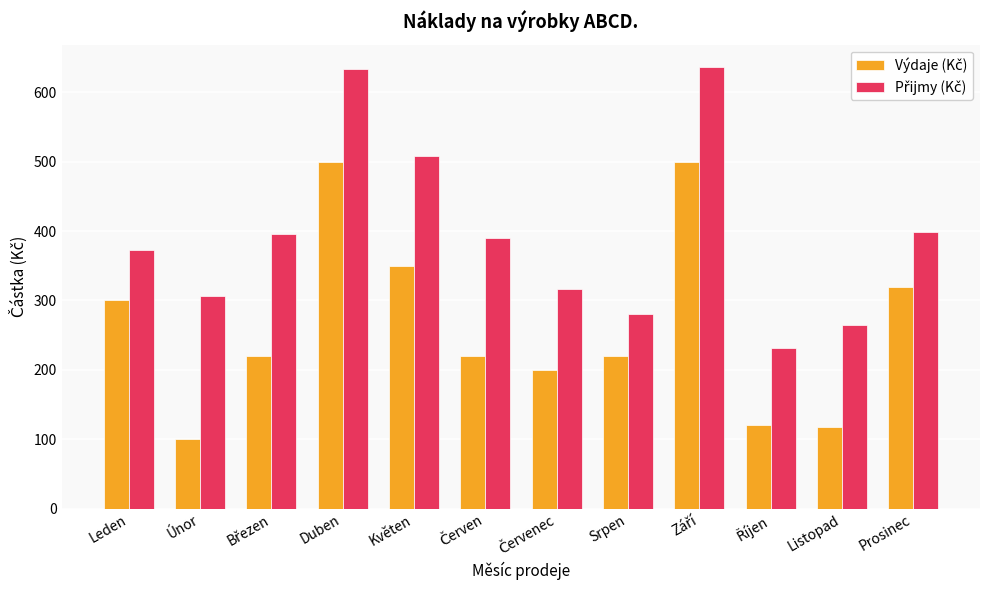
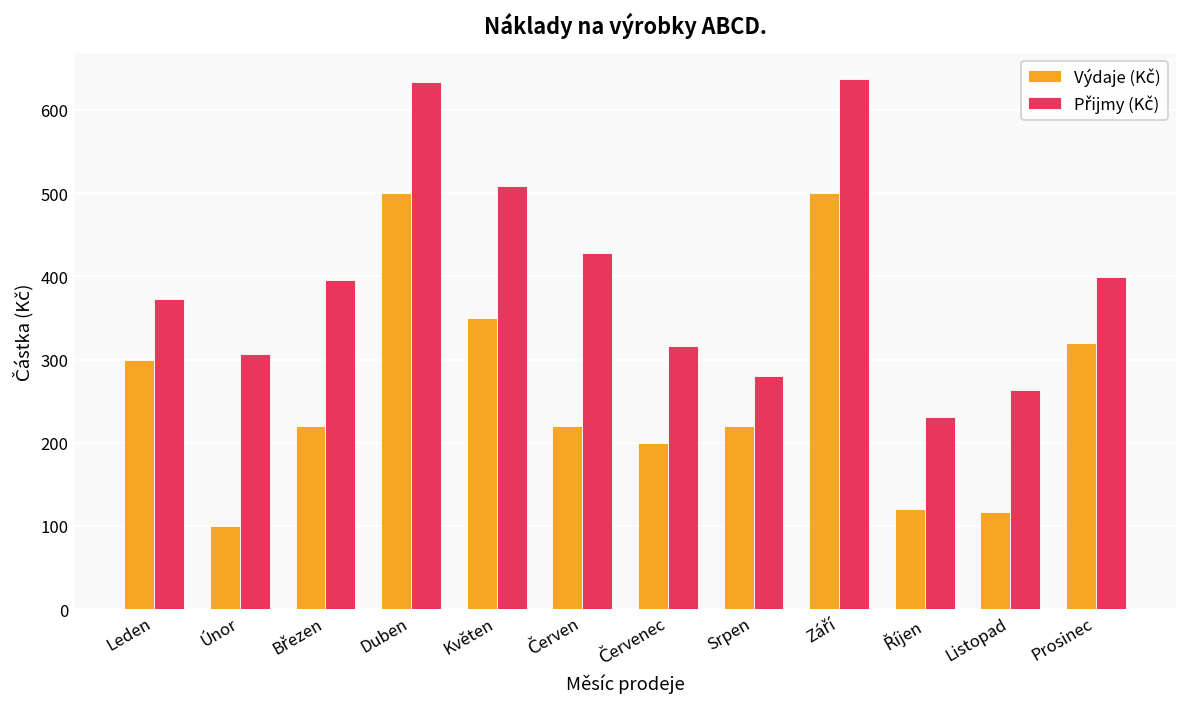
  {
    "Výdaje (Kč)": {
      "Leden": 300,
      "Únor": 100,
      "Březen": 220,
      "Duben": 500,
      "Květen": 350,
      "Červen": 220,
      "Červenec": 200,
      "Srpen": 220,
      "Září": 500,
      "Říjen": 120,
      "Listopad": 120,
      "Prosinec": 320
    },
    "Přijmy (Kč)": {
      "Leden": 370,
      "Únor": 310,
      "Březen": 400,
      "Duben": 630,
      "Květen": 510,
-     "Červen": 390,
+     "Červen": 430,
      "Červenec": 320,
      "Srpen": 280,
      "Září": 640,
      "Říjen": 230,
      "Listopad": 260,
      "Prosinec": 400
    }
  }
